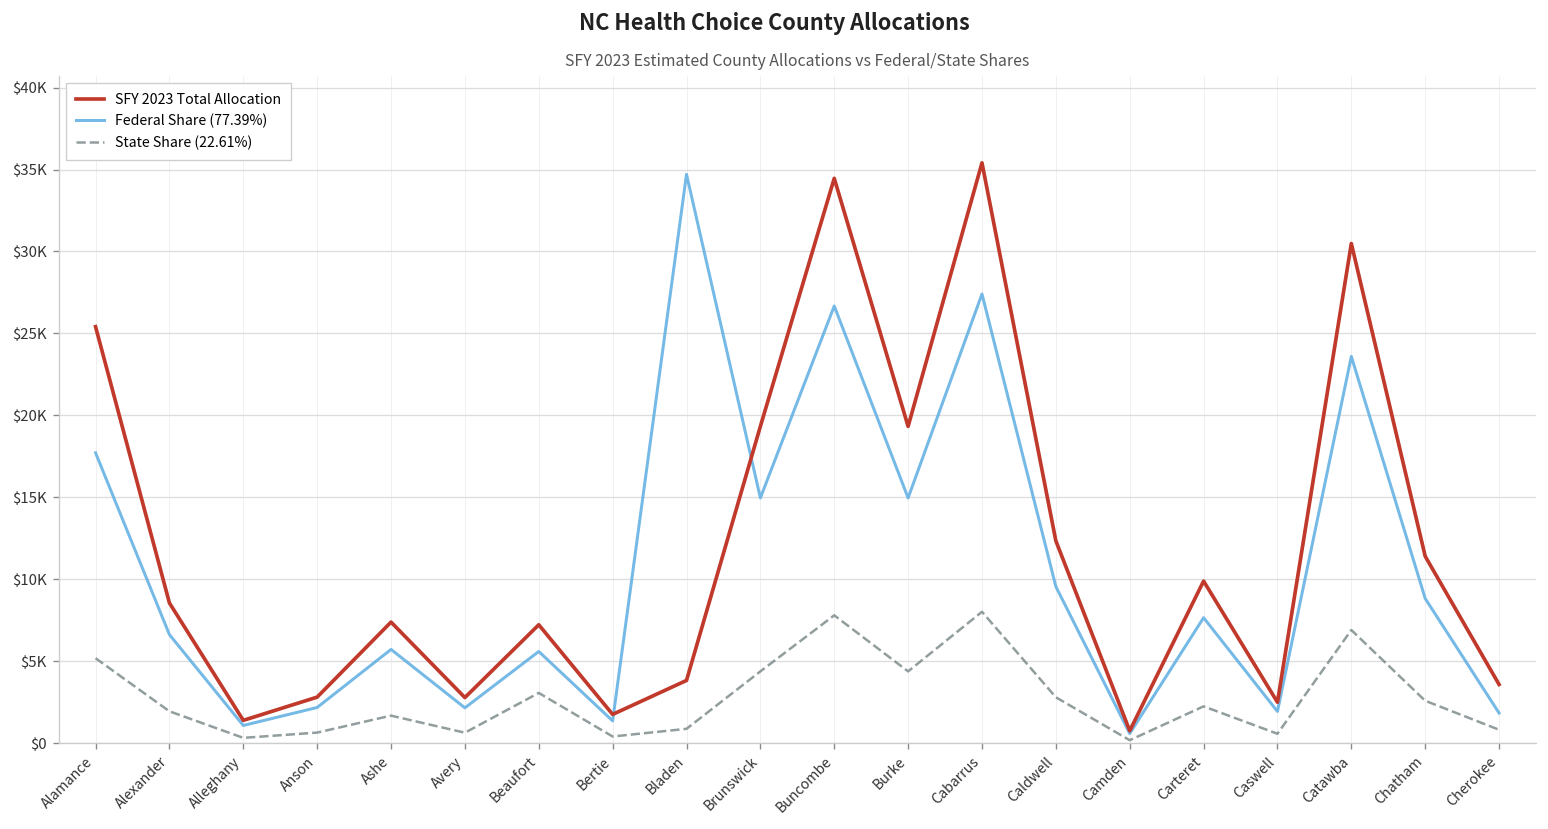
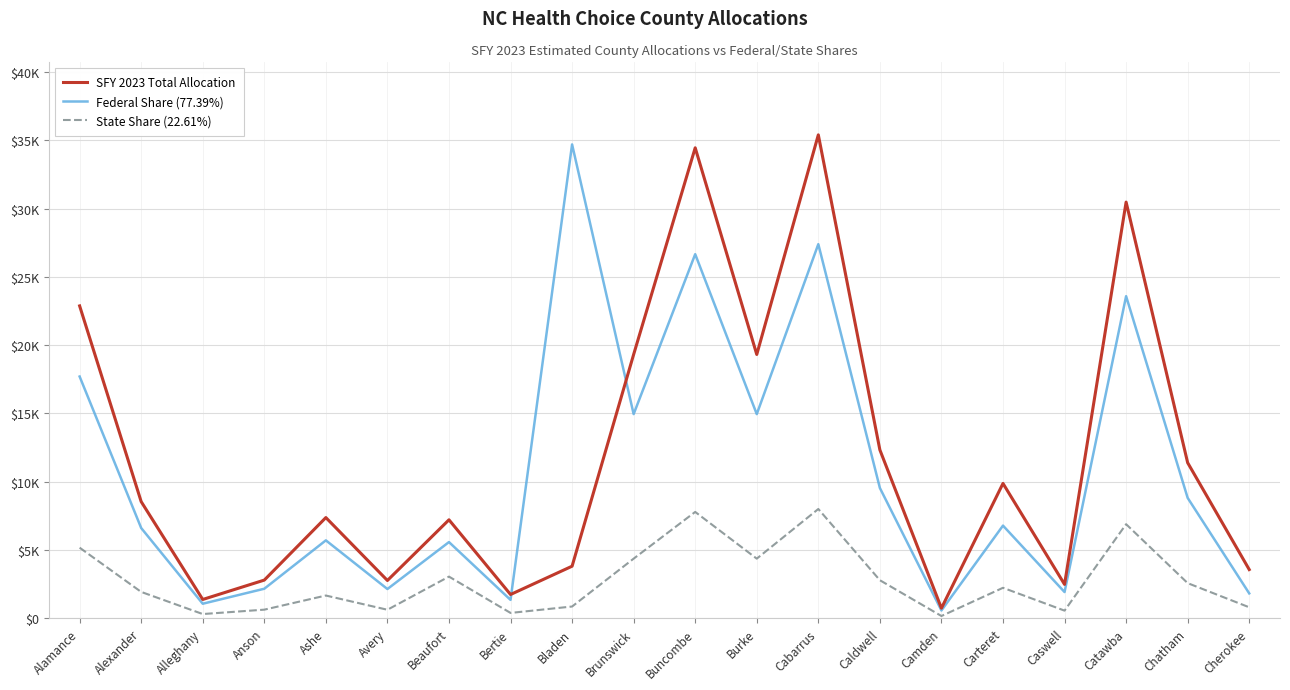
  {
    "SFY 2023 Total Allocation": {
-     "Alamance": "$25400",
+     "Alamance": "$22900",
      "Alexander": "$8500",
      "Alleghany": "$1400",
      "Anson": "$2800",
      "Ashe": "$7400",
      "Avery": "$2800",
      "Beaufort": "$7200",
      "Bertie": "$1700",
      "Bladen": "$3800",
      "Brunswick": "$19300",
      "Buncombe": "$34500",
      "Burke": "$19300",
      "Cabarrus": "$35400",
      "Caldwell": "$12300",
      "Carteret": "$9900",
      "Caswell": "$2500",
      "Catawba": "$30500",
      "Chatham": "$11400",
      "Cherokee": "$3600"
    },
    "Federal Share (77.39%)": {
      "Alamance": "$17700",
      "Alexander": "$6600",
      "Alleghany": "$1100",
      "Anson": "$2200",
      "Ashe": "$5700",
      "Avery": "$2100",
      "Beaufort": "$5600",
      "Bertie": "$1300",
      "Bladen": "$34700",
      "Brunswick": "$15000",
      "Buncombe": "$26700",
      "Burke": "$15000",
      "Cabarrus": "$27400",
      "Caldwell": "$9500",
-     "Carteret": "$7600",
+     "Carteret": "$6800",
      "Caswell": "$1900",
      "Catawba": "$23600",
      "Chatham": "$8800",
      "Cherokee": "$1800"
    },
    "State Share (22.61%)": {
      "Alamance": "$5200",
      "Alexander": "$1900",
      "Alleghany": "$300",
      "Anson": "$600",
      "Ashe": "$1700",
      "Avery": "$600",
      "Beaufort": "$3100",
      "Bertie": "$400",
      "Bladen": "$900",
      "Brunswick": "$4400",
      "Buncombe": "$7800",
      "Burke": "$4400",
      "Cabarrus": "$8000",
      "Caldwell": "$2800",
      "Camden": "$200",
      "Carteret": "$2200",
      "Caswell": "$600",
      "Catawba": "$6900",
      "Chatham": "$2600",
      "Cherokee": "$800"
    }
  }
